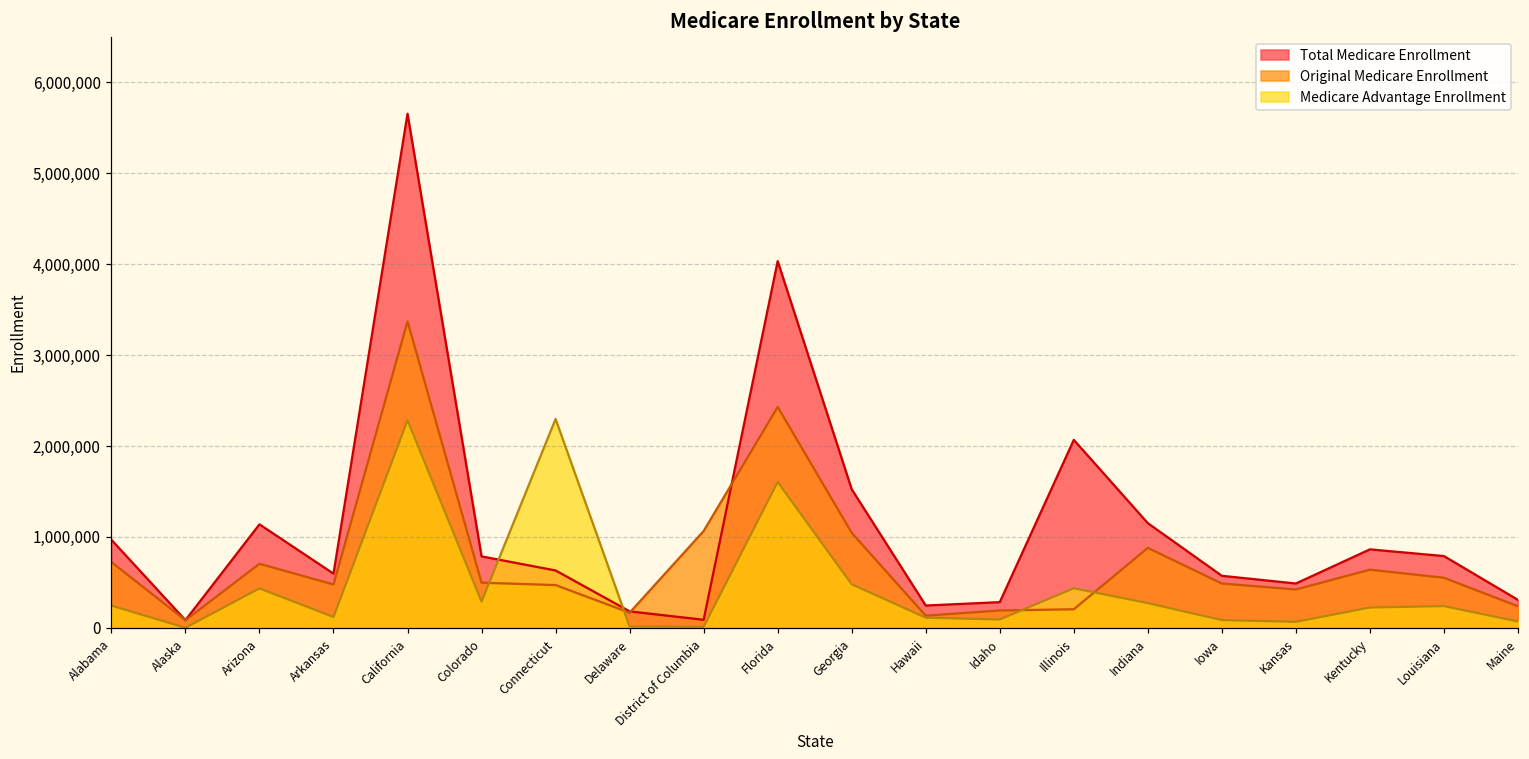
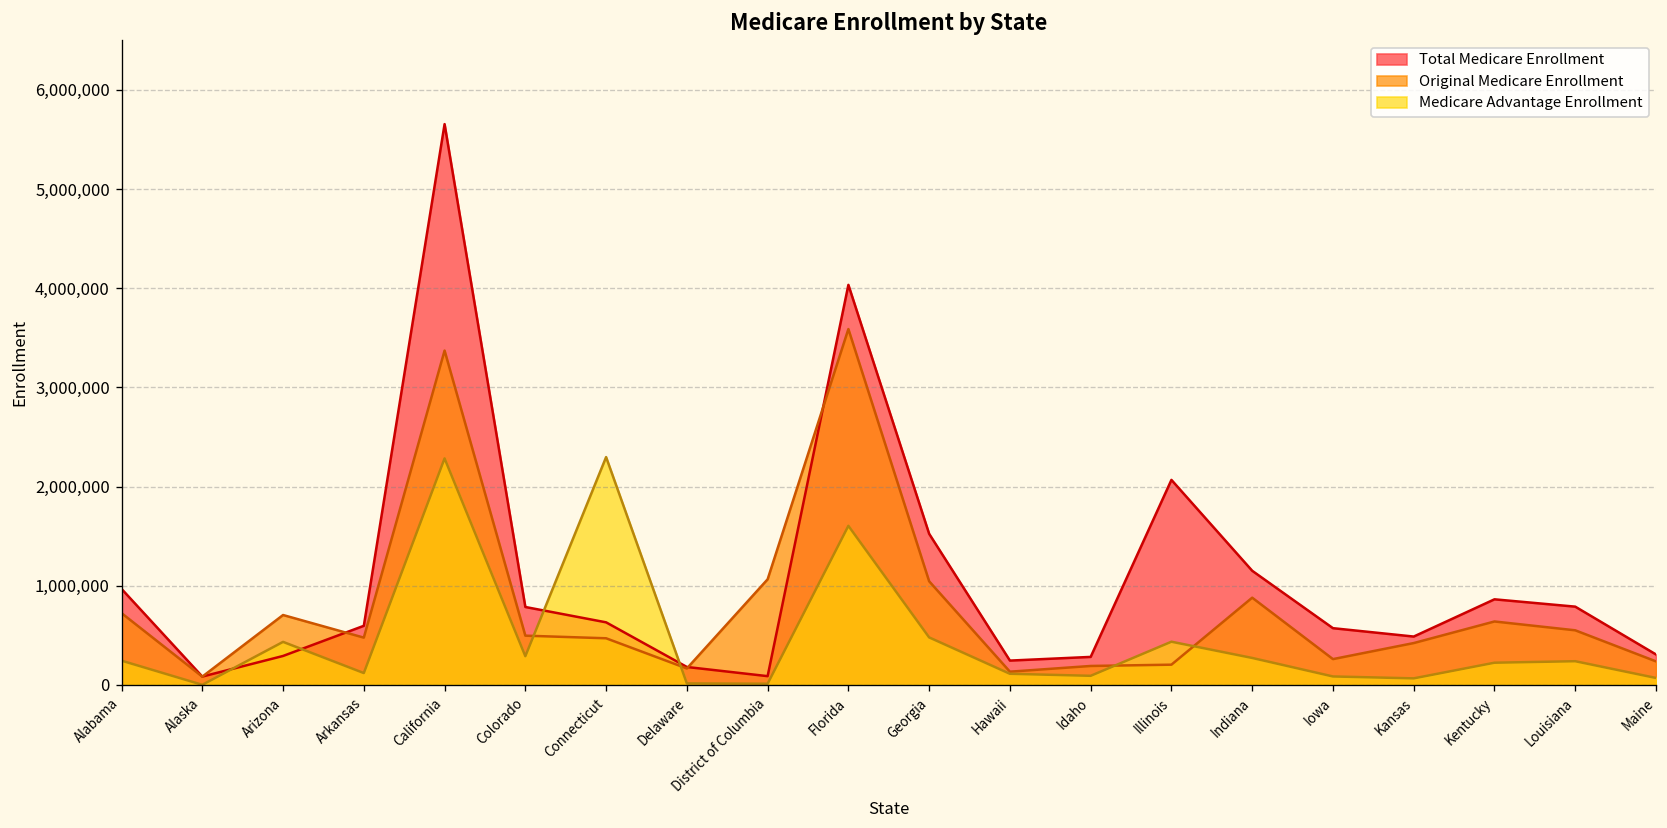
  {
    "Total Medicare Enrollment": {
      "Alabama": "1,000,000",
-     "Arizona": "1,100,000",
+     "Arizona": "300,000",
      "Arkansas": "600,000",
      "California": "5,700,000",
      "Colorado": "800,000",
      "Connecticut": "600,000",
      "District of Columbia": "100,000",
      "Florida": "4,000,000",
      "Georgia": "1,500,000",
      "Hawaii": "200,000",
      "Idaho": "300,000",
      "Illinois": "2,100,000",
      "Indiana": "1,200,000",
      "Iowa": "600,000",
      "Kansas": "500,000",
      "Kentucky": "900,000",
      "Louisiana": "800,000",
      "Maine": "300,000"
    },
    "Original Medicare Enrollment": {
      "Alabama": "700,000",
      "Arizona": "700,000",
      "Arkansas": "500,000",
      "California": "3,400,000",
      "Colorado": "500,000",
      "Connecticut": "500,000",
      "District of Columbia": "1,100,000",
-     "Florida": "2,400,000",
+     "Florida": "3,600,000",
      "Georgia": "1,000,000",
      "Idaho": "200,000",
      "Illinois": "200,000",
      "Indiana": "900,000",
-     "Iowa": "500,000",
+     "Iowa": "300,000",
      "Kansas": "400,000",
      "Kentucky": "600,000",
      "Louisiana": "600,000",
      "Maine": "200,000"
    },
    "Medicare Advantage Enrollment": {
      "Alabama": "200,000",
      "Alaska": "0",
      "Arizona": "400,000",
      "Arkansas": "100,000",
      "California": "2,300,000",
      "Colorado": "300,000",
      "Connecticut": "2,300,000",
      "Delaware": "0",
      "District of Columbia": "0",
      "Florida": "1,600,000",
      "Georgia": "500,000",
      "Idaho": "100,000",
      "Illinois": "400,000",
      "Indiana": "300,000",
      "Iowa": "100,000",
      "Kansas": "100,000",
      "Kentucky": "200,000",
      "Louisiana": "200,000",
      "Maine": "100,000"
    }
  }
